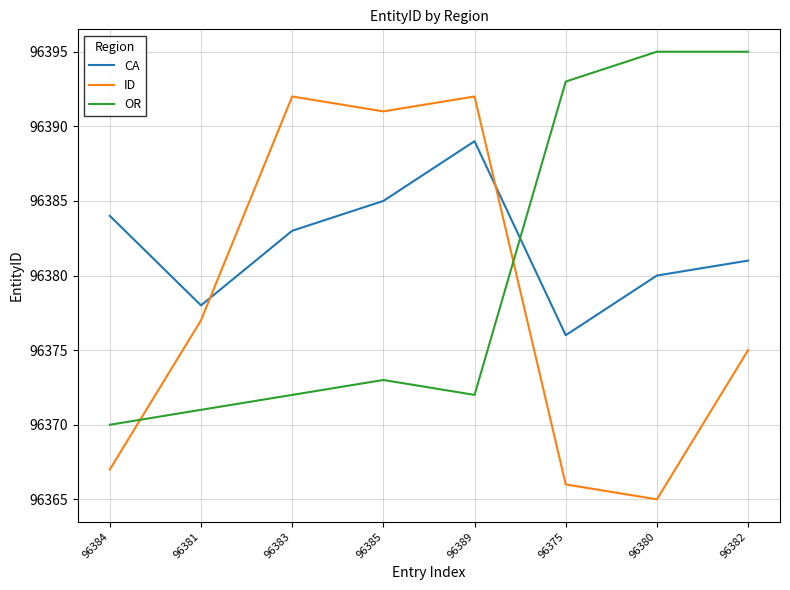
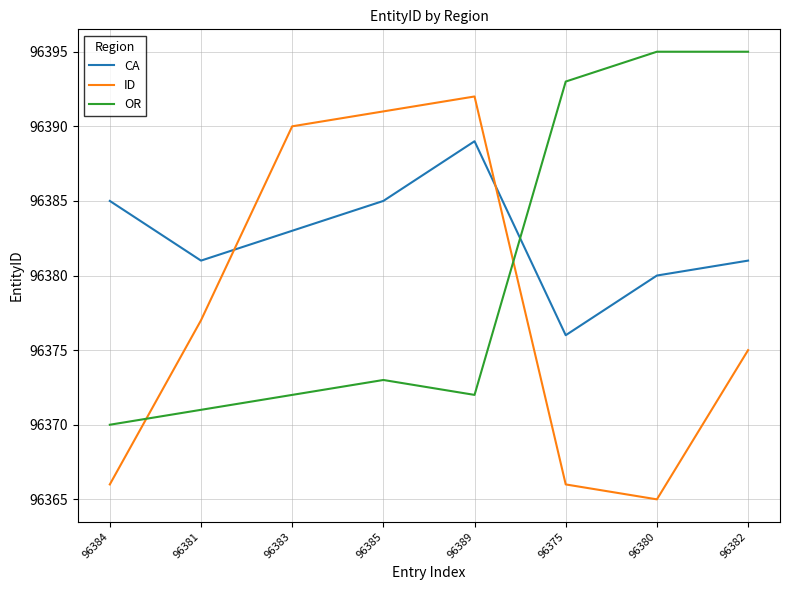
  {
    "CA": {
-     "96384": 96384,
-     "96381": 96378,
+     "96384": 96385,
+     "96381": 96381,
      "96383": 96383,
      "96385": 96385,
      "96389": 96389,
      "96375": 96376,
      "96380": 96380,
      "96382": 96381
    },
    "ID": {
-     "96384": 96367,
+     "96384": 96366,
      "96381": 96377,
-     "96383": 96392,
+     "96383": 96390,
      "96385": 96391,
      "96389": 96392,
      "96375": 96366,
      "96380": 96365,
      "96382": 96375
    },
    "OR": {
      "96384": 96370,
      "96381": 96371,
      "96383": 96372,
      "96385": 96373,
      "96389": 96372,
      "96375": 96393,
      "96380": 96395,
      "96382": 96395
    }
  }
